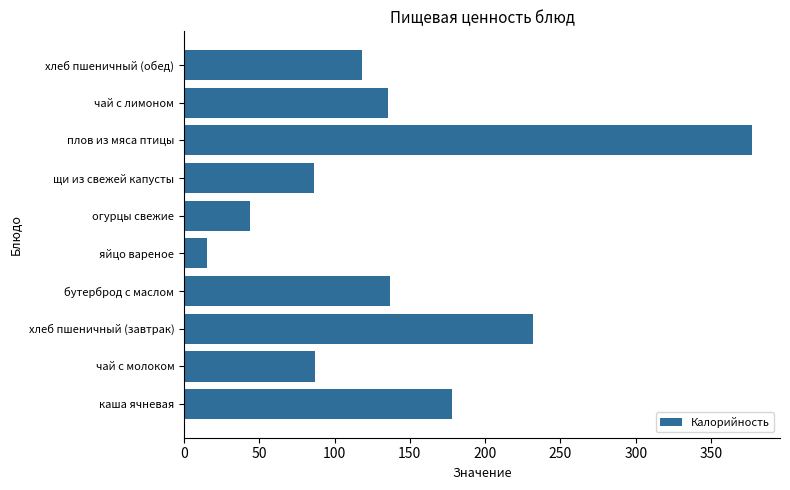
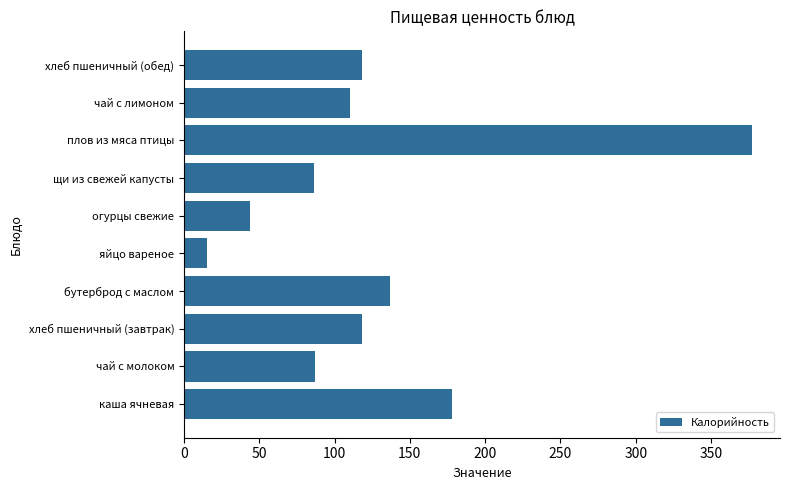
  {
    "хлеб пшеничный (обед)": 118,
-   "чай с лимоном": 136,
+   "чай с лимоном": 110,
    "плов из мяса птицы": 377,
    "щи из свежей капусты": 86,
    "огурцы свежие": 44,
    "яйцо вареное": 15,
    "бутерброд с маслом": 137,
-   "хлеб пшеничный (завтрак)": 232,
+   "хлеб пшеничный (завтрак)": 118,
    "чай с молоком": 87,
    "каша ячневая": 178
  }
